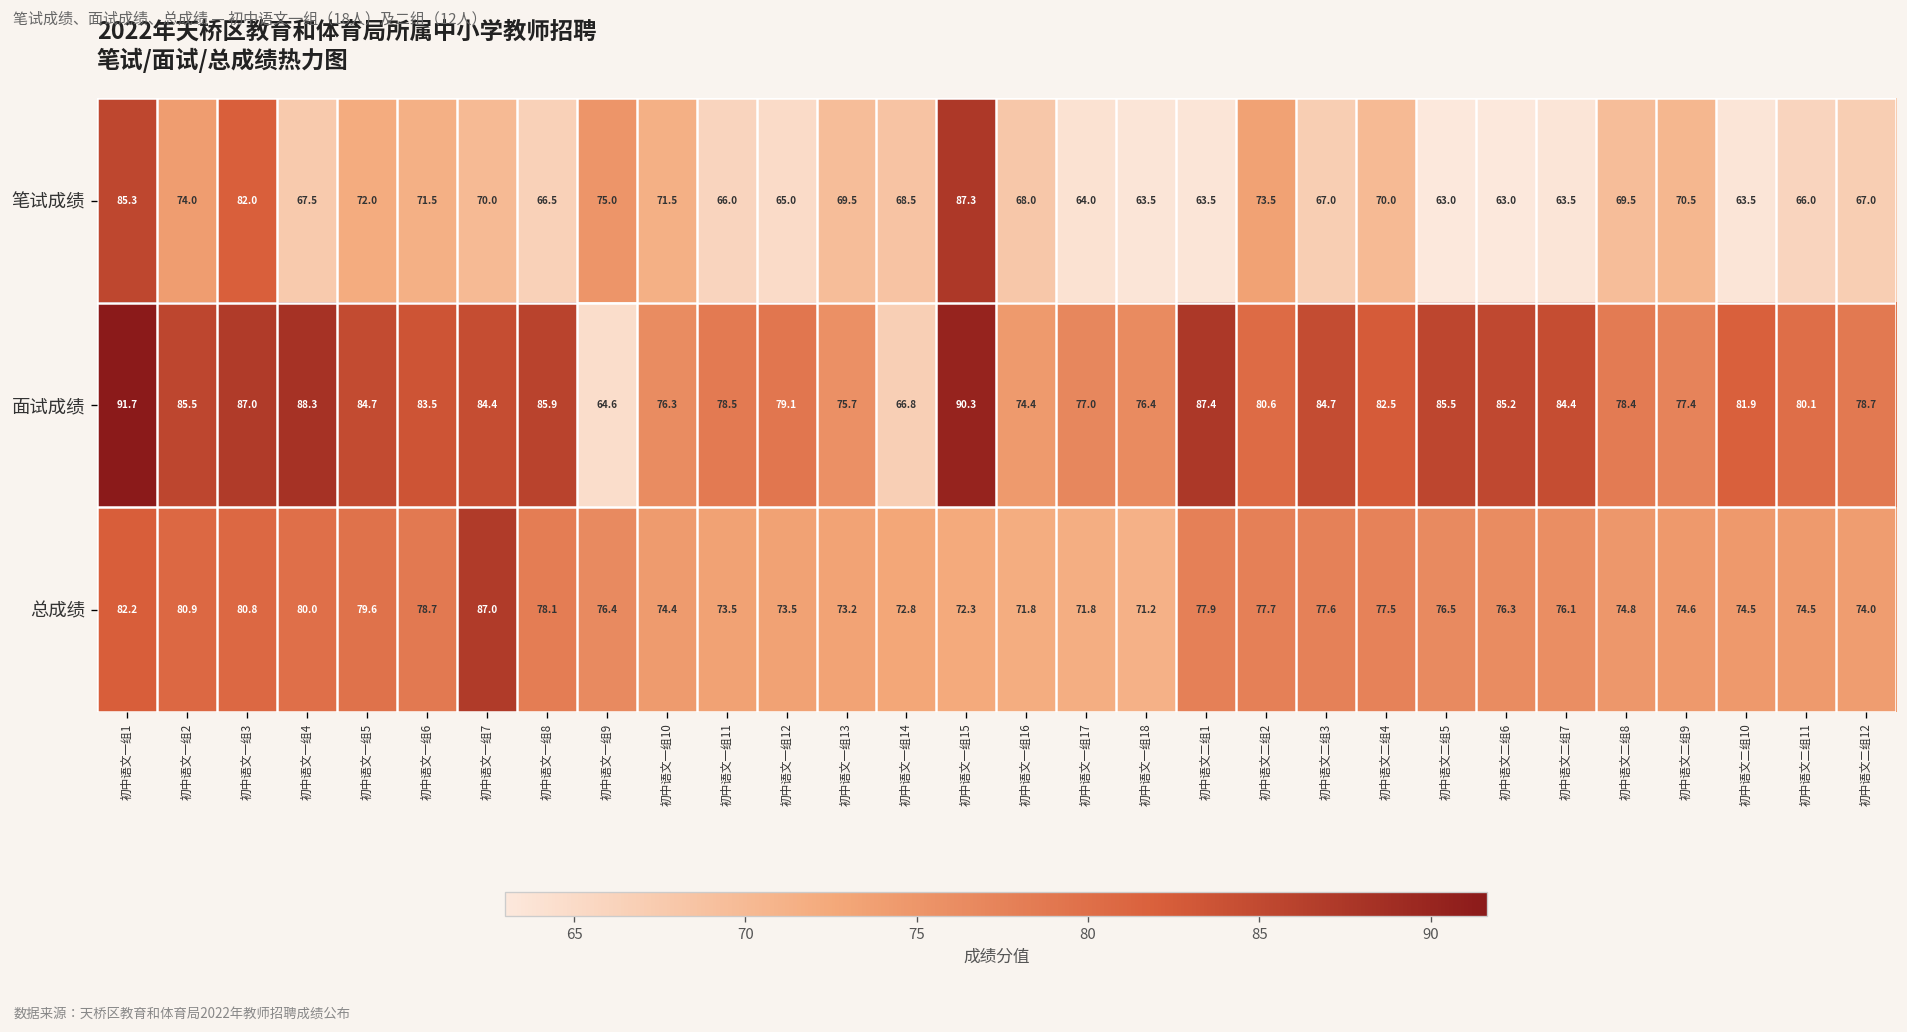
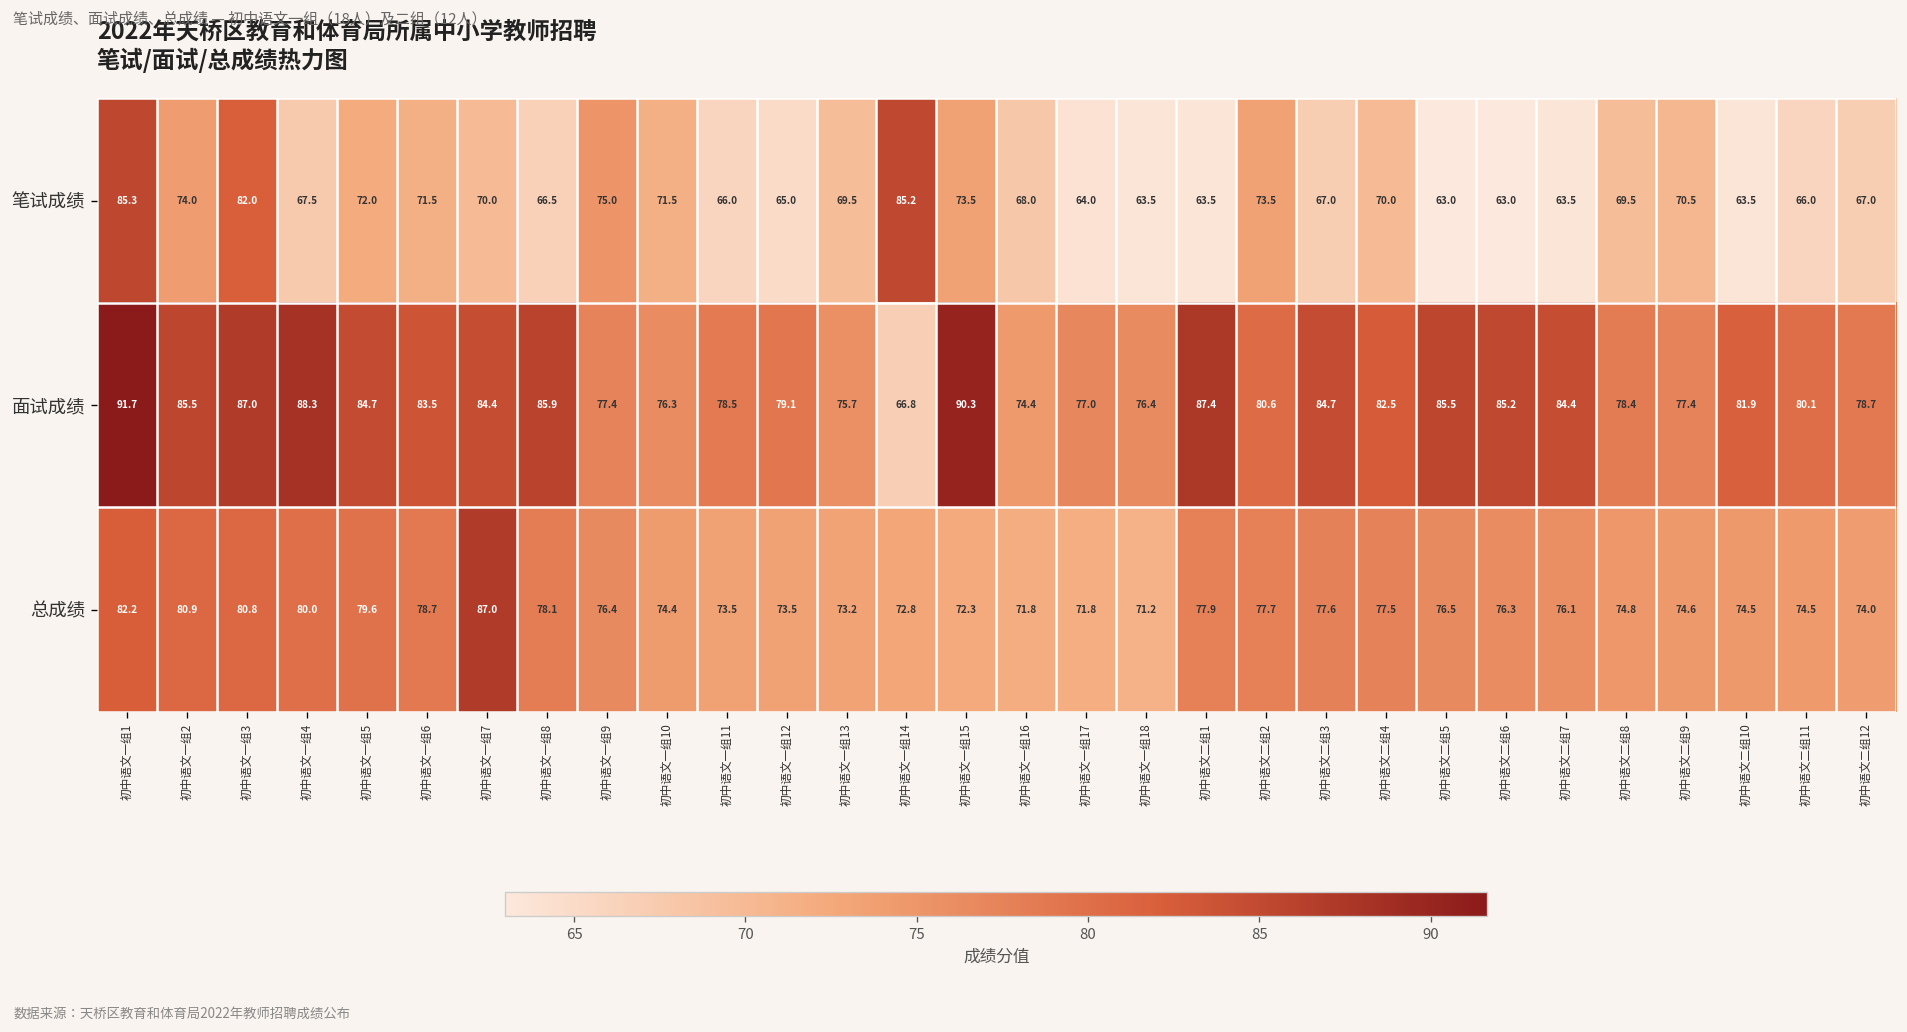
  {
    "笔试成绩": {
      "初中语文一组1": 85.3,
      "初中语文一组2": 74.0,
      "初中语文一组3": 82.0,
      "初中语文一组4": 67.5,
      "初中语文一组5": 72.0,
      "初中语文一组6": 71.5,
      "初中语文一组7": 70.0,
      "初中语文一组8": 66.5,
      "初中语文一组9": 75.0,
      "初中语文一组10": 71.5,
      "初中语文一组11": 66.0,
      "初中语文一组12": 65.0,
      "初中语文一组13": 69.5,
-     "初中语文一组14": 68.5,
-     "初中语文一组15": 87.3,
+     "初中语文一组14": 85.2,
+     "初中语文一组15": 73.5,
      "初中语文一组16": 68.0,
      "初中语文一组17": 64.0,
      "初中语文一组18": 63.5,
      "初中语文二组1": 63.5,
      "初中语文二组2": 73.5,
      "初中语文二组3": 67.0,
      "初中语文二组4": 70.0,
      "初中语文二组5": 63.0,
      "初中语文二组6": 63.0,
      "初中语文二组7": 63.5,
      "初中语文二组8": 69.5,
      "初中语文二组9": 70.5,
      "初中语文二组10": 63.5,
      "初中语文二组11": 66.0,
      "初中语文二组12": 67.0
    },
    "面试成绩": {
      "初中语文一组1": 91.7,
      "初中语文一组2": 85.5,
      "初中语文一组3": 87.0,
      "初中语文一组4": 88.3,
      "初中语文一组5": 84.7,
      "初中语文一组6": 83.5,
      "初中语文一组7": 84.4,
      "初中语文一组8": 85.9,
-     "初中语文一组9": 64.6,
+     "初中语文一组9": 77.4,
      "初中语文一组10": 76.3,
      "初中语文一组11": 78.5,
      "初中语文一组12": 79.1,
      "初中语文一组13": 75.7,
      "初中语文一组14": 66.8,
      "初中语文一组15": 90.3,
      "初中语文一组16": 74.4,
      "初中语文一组17": 77.0,
      "初中语文一组18": 76.4,
      "初中语文二组1": 87.4,
      "初中语文二组2": 80.6,
      "初中语文二组3": 84.7,
      "初中语文二组4": 82.5,
      "初中语文二组5": 85.5,
      "初中语文二组6": 85.2,
      "初中语文二组7": 84.4,
      "初中语文二组8": 78.4,
      "初中语文二组9": 77.4,
      "初中语文二组10": 81.9,
      "初中语文二组11": 80.1,
      "初中语文二组12": 78.7
    },
    "总成绩": {
      "初中语文一组1": 82.2,
      "初中语文一组2": 80.9,
      "初中语文一组3": 80.8,
      "初中语文一组4": 80.0,
      "初中语文一组5": 79.6,
      "初中语文一组6": 78.7,
      "初中语文一组7": 87.0,
      "初中语文一组8": 78.1,
      "初中语文一组9": 76.4,
      "初中语文一组10": 74.4,
      "初中语文一组11": 73.5,
      "初中语文一组12": 73.5,
      "初中语文一组13": 73.2,
      "初中语文一组14": 72.8,
      "初中语文一组15": 72.3,
      "初中语文一组16": 71.8,
      "初中语文一组17": 71.8,
      "初中语文一组18": 71.2,
      "初中语文二组1": 77.9,
      "初中语文二组2": 77.7,
      "初中语文二组3": 77.6,
      "初中语文二组4": 77.5,
      "初中语文二组5": 76.5,
      "初中语文二组6": 76.3,
      "初中语文二组7": 76.1,
      "初中语文二组8": 74.8,
      "初中语文二组9": 74.6,
      "初中语文二组10": 74.5,
      "初中语文二组11": 74.5,
      "初中语文二组12": 74.0
    }
  }
